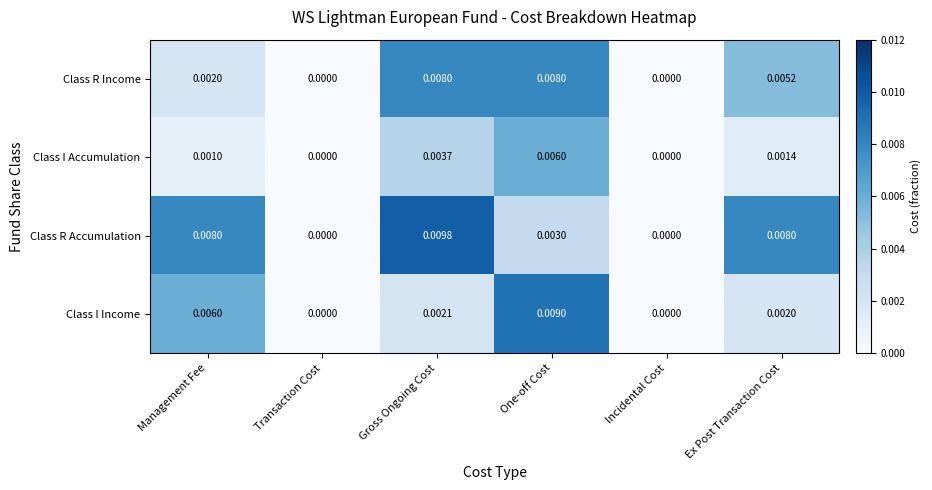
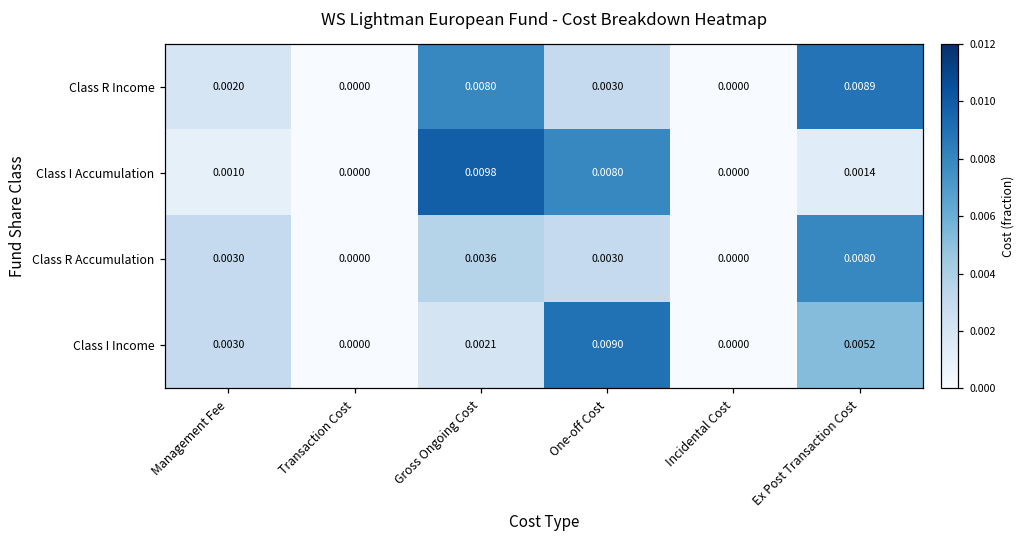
  {
    "Class R Income": {
      "Management Fee": 0.0020,
      "Transaction Cost": 0.0000,
      "Gross Ongoing Cost": 0.0080,
-     "One-off Cost": 0.0080,
+     "One-off Cost": 0.0030,
      "Incidental Cost": 0.0000,
-     "Ex Post Transaction Cost": 0.0052
+     "Ex Post Transaction Cost": 0.0089
    },
    "Class I Accumulation": {
      "Management Fee": 0.0010,
      "Transaction Cost": 0.0000,
-     "Gross Ongoing Cost": 0.0037,
-     "One-off Cost": 0.0060,
+     "Gross Ongoing Cost": 0.0098,
+     "One-off Cost": 0.0080,
      "Incidental Cost": 0.0000,
      "Ex Post Transaction Cost": 0.0014
    },
    "Class R Accumulation": {
-     "Management Fee": 0.0080,
+     "Management Fee": 0.0030,
      "Transaction Cost": 0.0000,
-     "Gross Ongoing Cost": 0.0098,
+     "Gross Ongoing Cost": 0.0036,
      "One-off Cost": 0.0030,
      "Incidental Cost": 0.0000,
      "Ex Post Transaction Cost": 0.0080
    },
    "Class I Income": {
-     "Management Fee": 0.0060,
+     "Management Fee": 0.0030,
      "Transaction Cost": 0.0000,
      "Gross Ongoing Cost": 0.0021,
      "One-off Cost": 0.0090,
      "Incidental Cost": 0.0000,
-     "Ex Post Transaction Cost": 0.0020
+     "Ex Post Transaction Cost": 0.0052
    }
  }
